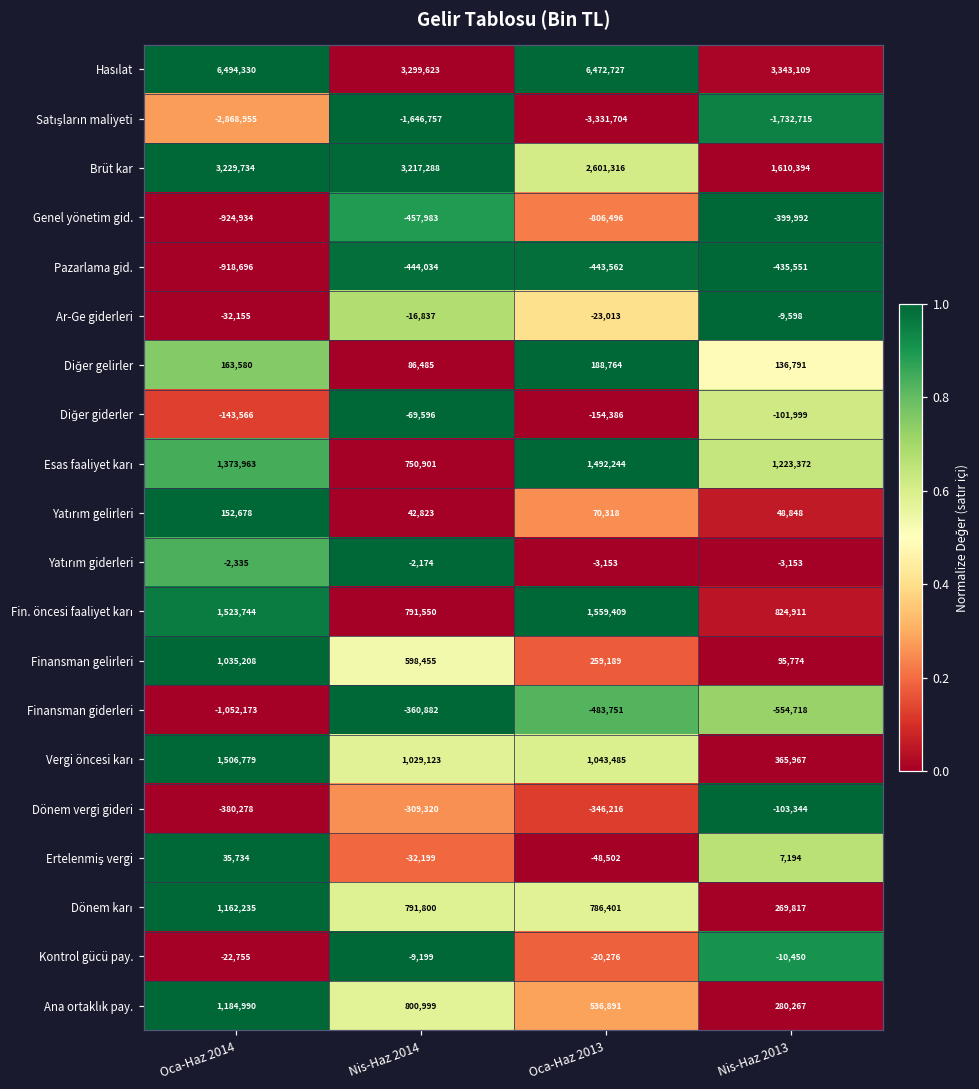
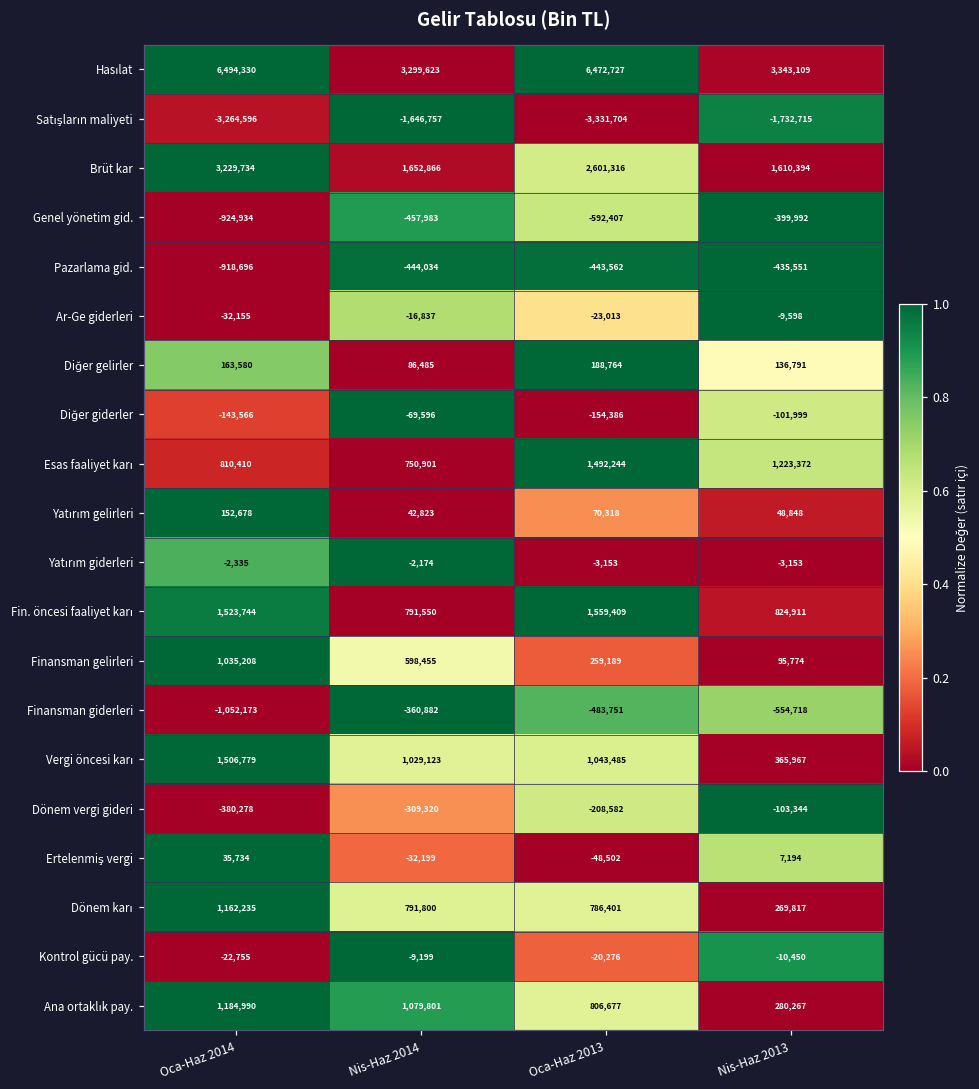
  {
    "Hasılat": {
      "Oca-Haz 2014": "6,494,330",
      "Nis-Haz 2014": "3,299,623",
      "Oca-Haz 2013": "6,472,727",
      "Nis-Haz 2013": "3,343,109"
    },
    "Satışların maliyeti": {
-     "Oca-Haz 2014": "-2,868,955",
+     "Oca-Haz 2014": "-3,264,596",
      "Nis-Haz 2014": "-1,646,757",
      "Oca-Haz 2013": "-3,331,704",
      "Nis-Haz 2013": "-1,732,715"
    },
    "Brüt kar": {
      "Oca-Haz 2014": "3,229,734",
-     "Nis-Haz 2014": "3,217,288",
+     "Nis-Haz 2014": "1,652,866",
      "Oca-Haz 2013": "2,601,316",
      "Nis-Haz 2013": "1,610,394"
    },
    "Genel yönetim gid.": {
      "Oca-Haz 2014": "-924,934",
      "Nis-Haz 2014": "-457,983",
-     "Oca-Haz 2013": "-806,496",
+     "Oca-Haz 2013": "-592,407",
      "Nis-Haz 2013": "-399,992"
    },
    "Pazarlama gid.": {
      "Oca-Haz 2014": "-918,696",
      "Nis-Haz 2014": "-444,034",
      "Oca-Haz 2013": "-443,562",
      "Nis-Haz 2013": "-435,551"
    },
    "Ar-Ge giderleri": {
      "Oca-Haz 2014": "-32,155",
      "Nis-Haz 2014": "-16,837",
      "Oca-Haz 2013": "-23,013",
      "Nis-Haz 2013": "-9,598"
    },
    "Diğer gelirler": {
      "Oca-Haz 2014": "163,580",
      "Nis-Haz 2014": "86,485",
      "Oca-Haz 2013": "188,764",
      "Nis-Haz 2013": "136,791"
    },
    "Diğer giderler": {
      "Oca-Haz 2014": "-143,566",
      "Nis-Haz 2014": "-69,596",
      "Oca-Haz 2013": "-154,386",
      "Nis-Haz 2013": "-101,999"
    },
    "Esas faaliyet karı": {
-     "Oca-Haz 2014": "1,373,963",
+     "Oca-Haz 2014": "810,410",
      "Nis-Haz 2014": "750,901",
      "Oca-Haz 2013": "1,492,244",
      "Nis-Haz 2013": "1,223,372"
    },
    "Yatırım gelirleri": {
      "Oca-Haz 2014": "152,678",
      "Nis-Haz 2014": "42,823",
      "Oca-Haz 2013": "70,318",
      "Nis-Haz 2013": "48,848"
    },
    "Yatırım giderleri": {
      "Oca-Haz 2014": "-2,335",
      "Nis-Haz 2014": "-2,174",
      "Oca-Haz 2013": "-3,153",
      "Nis-Haz 2013": "-3,153"
    },
    "Fin. öncesi faaliyet karı": {
      "Oca-Haz 2014": "1,523,744",
      "Nis-Haz 2014": "791,550",
      "Oca-Haz 2013": "1,559,409",
      "Nis-Haz 2013": "824,911"
    },
    "Finansman gelirleri": {
      "Oca-Haz 2014": "1,035,208",
      "Nis-Haz 2014": "598,455",
      "Oca-Haz 2013": "259,189",
      "Nis-Haz 2013": "95,774"
    },
    "Finansman giderleri": {
      "Oca-Haz 2014": "-1,052,173",
      "Nis-Haz 2014": "-360,882",
      "Oca-Haz 2013": "-483,751",
      "Nis-Haz 2013": "-554,718"
    },
    "Vergi öncesi karı": {
      "Oca-Haz 2014": "1,506,779",
      "Nis-Haz 2014": "1,029,123",
      "Oca-Haz 2013": "1,043,485",
      "Nis-Haz 2013": "365,967"
    },
    "Dönem vergi gideri": {
      "Oca-Haz 2014": "-380,278",
      "Nis-Haz 2014": "-309,320",
-     "Oca-Haz 2013": "-346,216",
+     "Oca-Haz 2013": "-208,582",
      "Nis-Haz 2013": "-103,344"
    },
    "Ertelenmiş vergi": {
      "Oca-Haz 2014": "35,734",
      "Nis-Haz 2014": "-32,199",
      "Oca-Haz 2013": "-48,502",
      "Nis-Haz 2013": "7,194"
    },
    "Dönem karı": {
      "Oca-Haz 2014": "1,162,235",
      "Nis-Haz 2014": "791,800",
      "Oca-Haz 2013": "786,401",
      "Nis-Haz 2013": "269,817"
    },
    "Kontrol gücü pay.": {
      "Oca-Haz 2014": "-22,755",
      "Nis-Haz 2014": "-9,199",
      "Oca-Haz 2013": "-20,276",
      "Nis-Haz 2013": "-10,450"
    },
    "Ana ortaklık pay.": {
      "Oca-Haz 2014": "1,184,990",
-     "Nis-Haz 2014": "800,999",
-     "Oca-Haz 2013": "536,891",
+     "Nis-Haz 2014": "1,079,801",
+     "Oca-Haz 2013": "806,677",
      "Nis-Haz 2013": "280,267"
    }
  }
